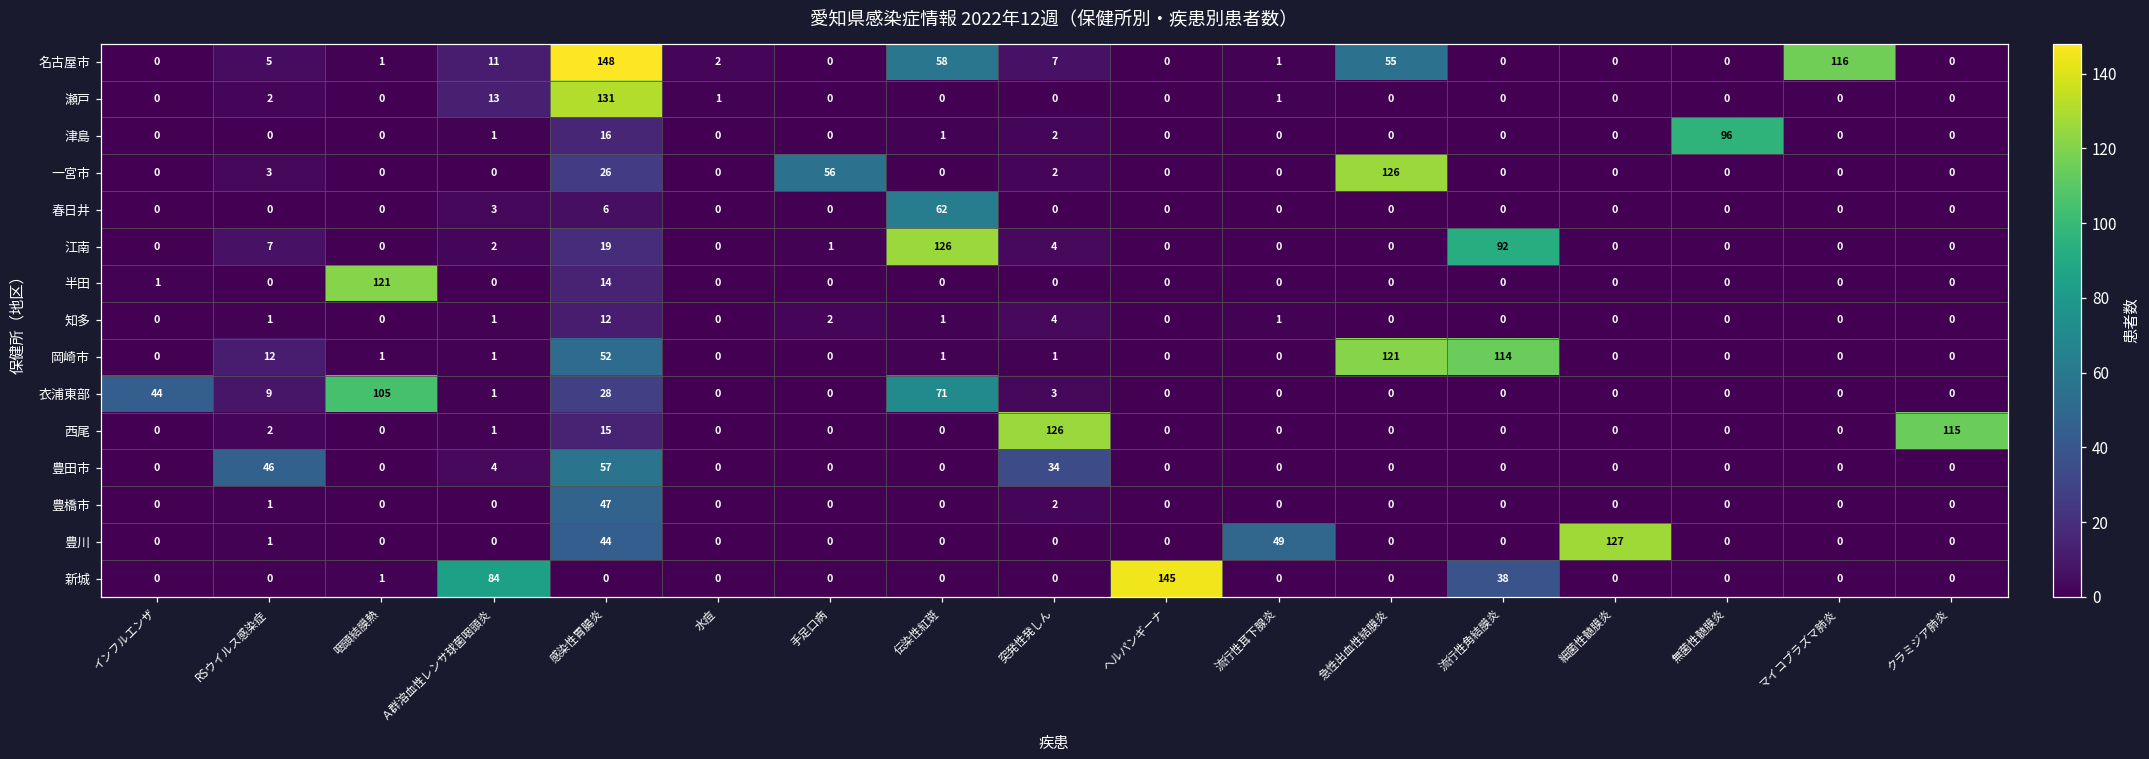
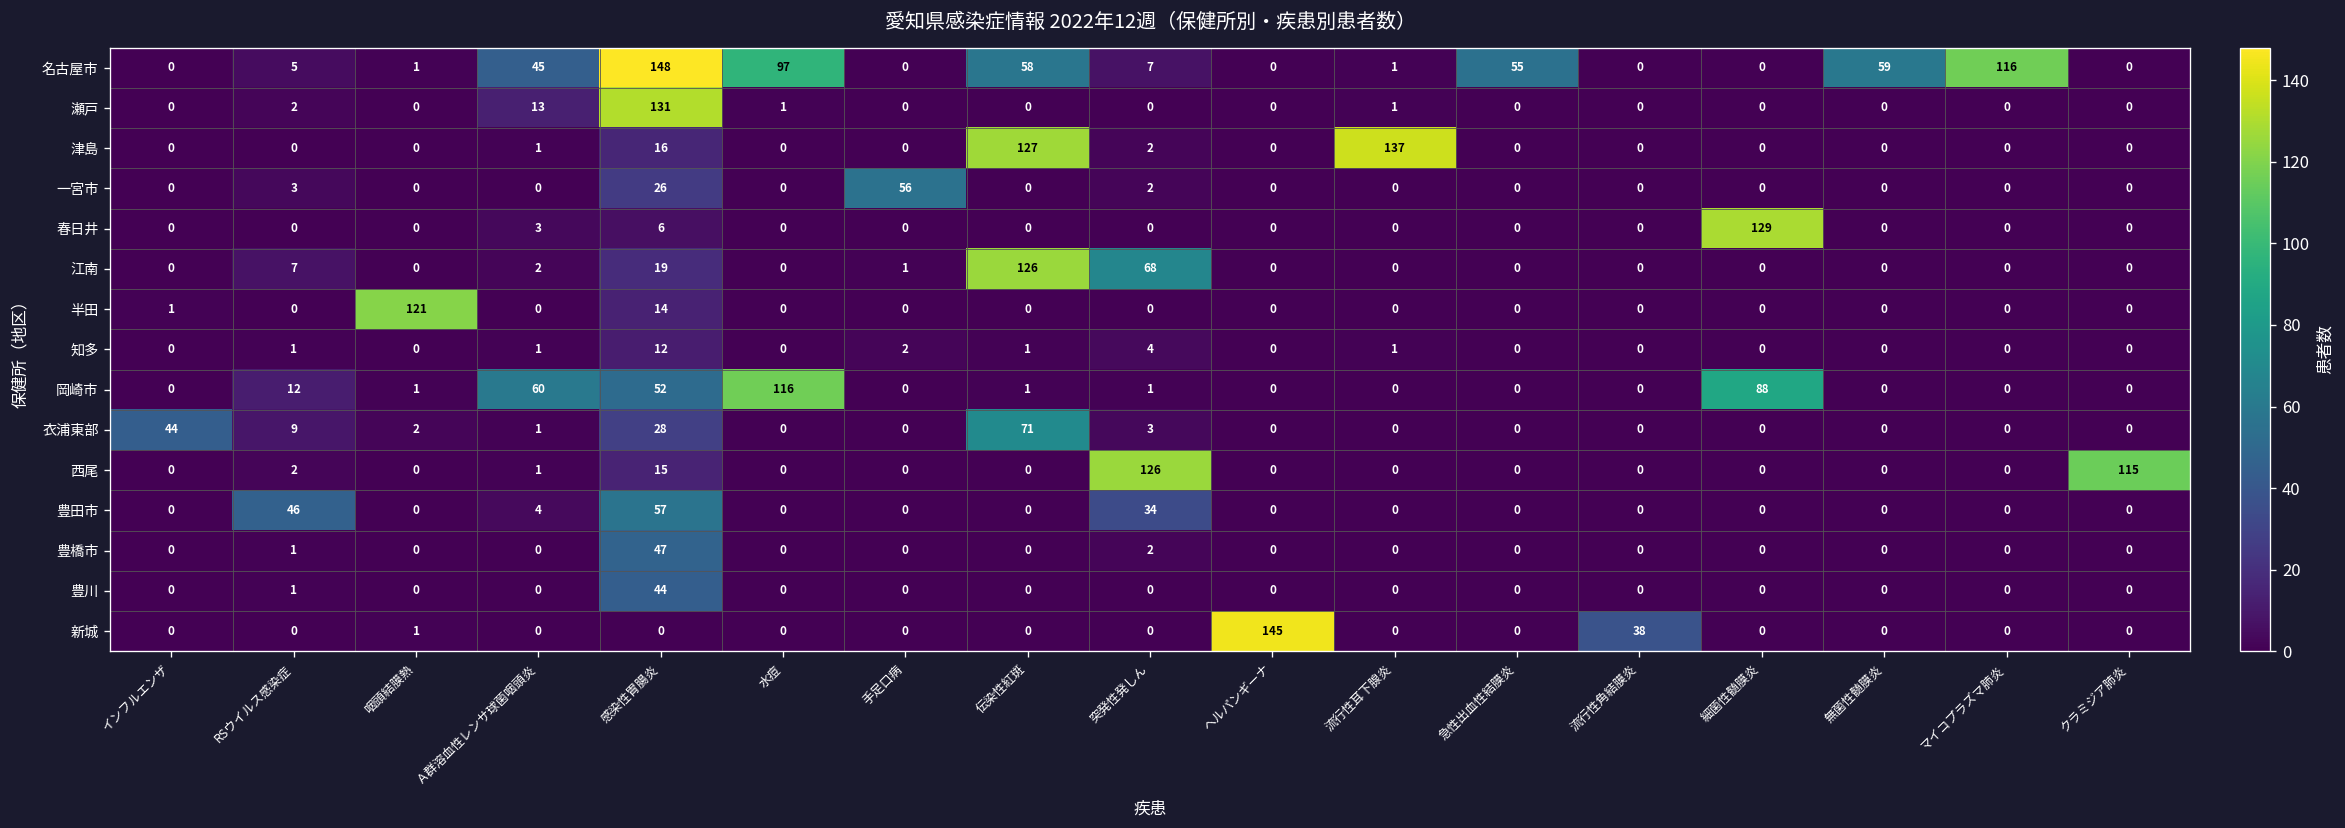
  {
    "名古屋市": {
      "インフルエンザ": 0,
      "RSウイルス感染症": 5,
      "咽頭結膜熱": 1,
-     "Ａ群溶血性レンサ球菌咽頭炎": 11,
+     "Ａ群溶血性レンサ球菌咽頭炎": 45,
      "感染性胃腸炎": 148,
-     "水痘": 2,
+     "水痘": 97,
      "手足口病": 0,
      "伝染性紅斑": 58,
      "突発性発しん": 7,
      "ヘルパンギーナ": 0,
      "流行性耳下腺炎": 1,
      "急性出血性結膜炎": 55,
      "流行性角結膜炎": 0,
      "細菌性髄膜炎": 0,
-     "無菌性髄膜炎": 0,
+     "無菌性髄膜炎": 59,
      "マイコプラズマ肺炎": 116,
      "クラミジア肺炎": 0
    },
    "津島": {
      "インフルエンザ": 0,
      "RSウイルス感染症": 0,
      "咽頭結膜熱": 0,
      "Ａ群溶血性レンサ球菌咽頭炎": 1,
      "感染性胃腸炎": 16,
      "水痘": 0,
      "手足口病": 0,
-     "伝染性紅斑": 1,
+     "伝染性紅斑": 127,
      "突発性発しん": 2,
      "ヘルパンギーナ": 0,
-     "流行性耳下腺炎": 0,
+     "流行性耳下腺炎": 137,
      "急性出血性結膜炎": 0,
      "流行性角結膜炎": 0,
      "細菌性髄膜炎": 0,
-     "無菌性髄膜炎": 96,
+     "無菌性髄膜炎": 0,
      "マイコプラズマ肺炎": 0,
      "クラミジア肺炎": 0
    },
    "一宮市": {
      "インフルエンザ": 0,
      "RSウイルス感染症": 3,
      "咽頭結膜熱": 0,
      "Ａ群溶血性レンサ球菌咽頭炎": 0,
      "感染性胃腸炎": 26,
      "水痘": 0,
      "手足口病": 56,
      "伝染性紅斑": 0,
      "突発性発しん": 2,
      "ヘルパンギーナ": 0,
      "流行性耳下腺炎": 0,
-     "急性出血性結膜炎": 126,
+     "急性出血性結膜炎": 0,
      "流行性角結膜炎": 0,
      "細菌性髄膜炎": 0,
      "無菌性髄膜炎": 0,
      "マイコプラズマ肺炎": 0,
      "クラミジア肺炎": 0
    },
    "春日井": {
      "インフルエンザ": 0,
      "RSウイルス感染症": 0,
      "咽頭結膜熱": 0,
      "Ａ群溶血性レンサ球菌咽頭炎": 3,
      "感染性胃腸炎": 6,
      "水痘": 0,
      "手足口病": 0,
-     "伝染性紅斑": 62,
+     "伝染性紅斑": 0,
      "突発性発しん": 0,
      "ヘルパンギーナ": 0,
      "流行性耳下腺炎": 0,
      "急性出血性結膜炎": 0,
      "流行性角結膜炎": 0,
-     "細菌性髄膜炎": 0,
+     "細菌性髄膜炎": 129,
      "無菌性髄膜炎": 0,
      "マイコプラズマ肺炎": 0,
      "クラミジア肺炎": 0
    },
    "江南": {
      "インフルエンザ": 0,
      "RSウイルス感染症": 7,
      "咽頭結膜熱": 0,
      "Ａ群溶血性レンサ球菌咽頭炎": 2,
      "感染性胃腸炎": 19,
      "水痘": 0,
      "手足口病": 1,
      "伝染性紅斑": 126,
-     "突発性発しん": 4,
+     "突発性発しん": 68,
      "ヘルパンギーナ": 0,
      "流行性耳下腺炎": 0,
      "急性出血性結膜炎": 0,
-     "流行性角結膜炎": 92,
+     "流行性角結膜炎": 0,
      "細菌性髄膜炎": 0,
      "無菌性髄膜炎": 0,
      "マイコプラズマ肺炎": 0,
      "クラミジア肺炎": 0
    },
    "岡崎市": {
      "インフルエンザ": 0,
      "RSウイルス感染症": 12,
      "咽頭結膜熱": 1,
-     "Ａ群溶血性レンサ球菌咽頭炎": 1,
+     "Ａ群溶血性レンサ球菌咽頭炎": 60,
      "感染性胃腸炎": 52,
-     "水痘": 0,
+     "水痘": 116,
      "手足口病": 0,
      "伝染性紅斑": 1,
      "突発性発しん": 1,
      "ヘルパンギーナ": 0,
      "流行性耳下腺炎": 0,
-     "急性出血性結膜炎": 121,
-     "流行性角結膜炎": 114,
-     "細菌性髄膜炎": 0,
+     "急性出血性結膜炎": 0,
+     "流行性角結膜炎": 0,
+     "細菌性髄膜炎": 88,
      "無菌性髄膜炎": 0,
      "マイコプラズマ肺炎": 0,
      "クラミジア肺炎": 0
    },
    "衣浦東部": {
      "インフルエンザ": 44,
      "RSウイルス感染症": 9,
-     "咽頭結膜熱": 105,
+     "咽頭結膜熱": 2,
      "Ａ群溶血性レンサ球菌咽頭炎": 1,
      "感染性胃腸炎": 28,
      "水痘": 0,
      "手足口病": 0,
      "伝染性紅斑": 71,
      "突発性発しん": 3,
      "ヘルパンギーナ": 0,
      "流行性耳下腺炎": 0,
      "急性出血性結膜炎": 0,
      "流行性角結膜炎": 0,
      "細菌性髄膜炎": 0,
      "無菌性髄膜炎": 0,
      "マイコプラズマ肺炎": 0,
      "クラミジア肺炎": 0
    },
    "豊川": {
      "インフルエンザ": 0,
      "RSウイルス感染症": 1,
      "咽頭結膜熱": 0,
      "Ａ群溶血性レンサ球菌咽頭炎": 0,
      "感染性胃腸炎": 44,
      "水痘": 0,
      "手足口病": 0,
      "伝染性紅斑": 0,
      "突発性発しん": 0,
      "ヘルパンギーナ": 0,
-     "流行性耳下腺炎": 49,
+     "流行性耳下腺炎": 0,
      "急性出血性結膜炎": 0,
      "流行性角結膜炎": 0,
-     "細菌性髄膜炎": 127,
+     "細菌性髄膜炎": 0,
      "無菌性髄膜炎": 0,
      "マイコプラズマ肺炎": 0,
      "クラミジア肺炎": 0
    },
    "新城": {
      "インフルエンザ": 0,
      "RSウイルス感染症": 0,
      "咽頭結膜熱": 1,
-     "Ａ群溶血性レンサ球菌咽頭炎": 84,
+     "Ａ群溶血性レンサ球菌咽頭炎": 0,
      "感染性胃腸炎": 0,
      "水痘": 0,
      "手足口病": 0,
      "伝染性紅斑": 0,
      "突発性発しん": 0,
      "ヘルパンギーナ": 145,
      "流行性耳下腺炎": 0,
      "急性出血性結膜炎": 0,
      "流行性角結膜炎": 38,
      "細菌性髄膜炎": 0,
      "無菌性髄膜炎": 0,
      "マイコプラズマ肺炎": 0,
      "クラミジア肺炎": 0
    }
  }
